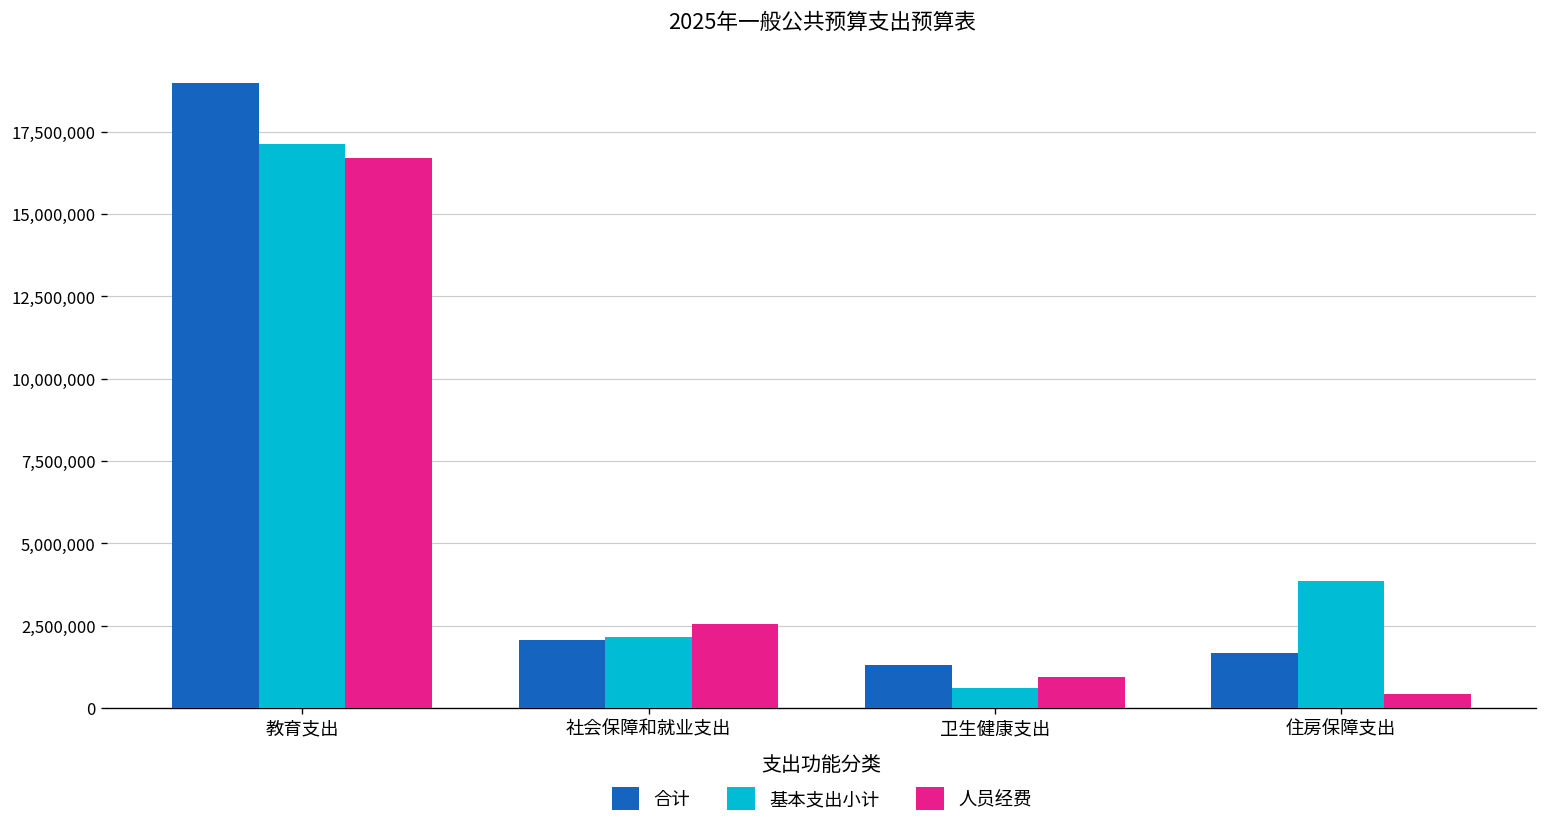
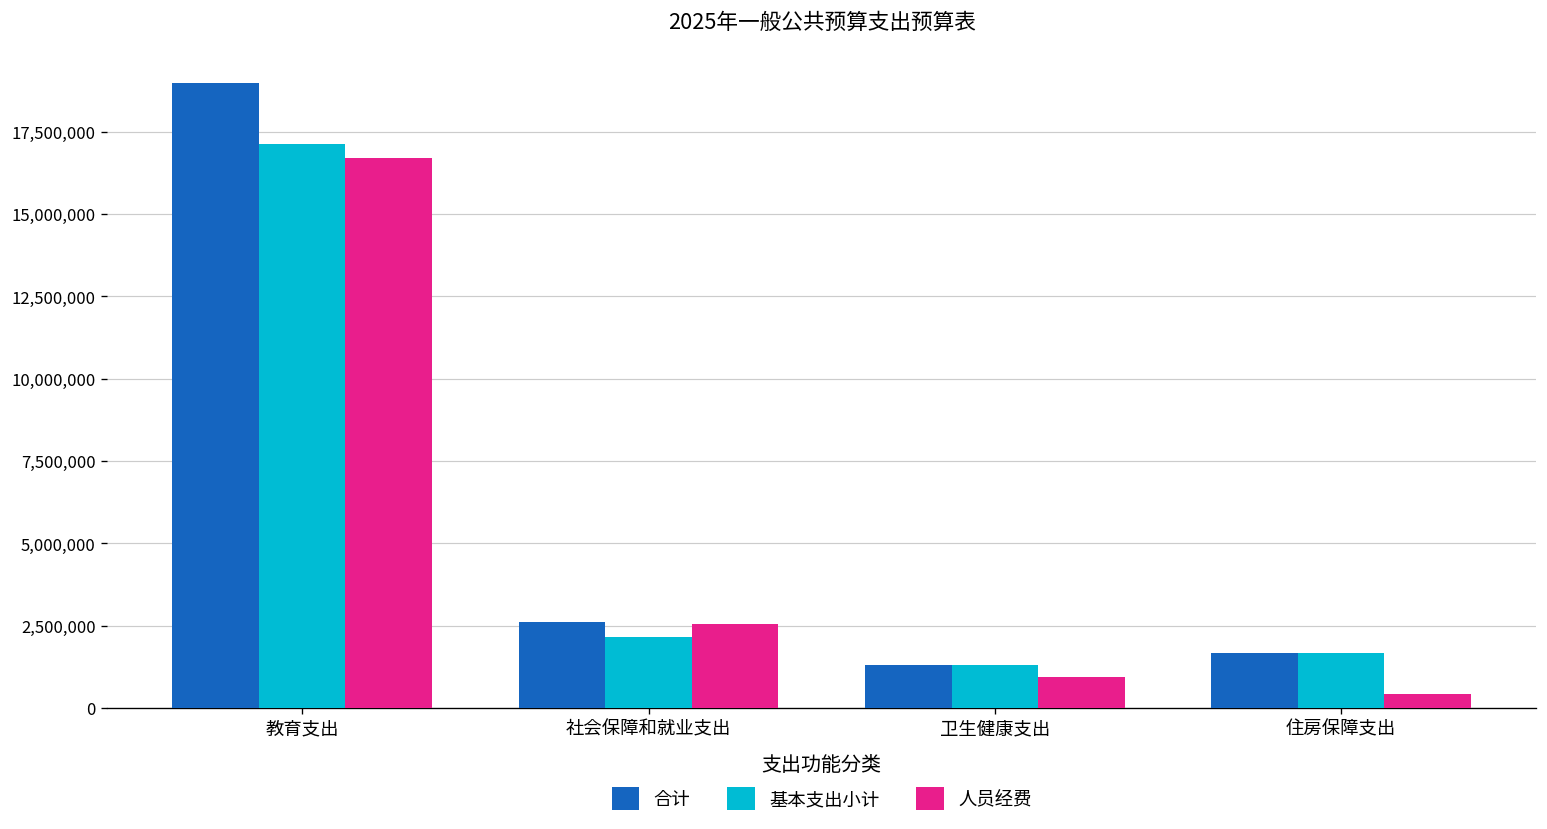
  {
    "合计": {
      "教育支出": "19,000,000",
-     "社会保障和就业支出": "2,100,000",
+     "社会保障和就业支出": "2,600,000",
      "卫生健康支出": "1,300,000",
      "住房保障支出": "1,700,000"
    },
    "基本支出小计": {
      "教育支出": "17,100,000",
      "社会保障和就业支出": "2,200,000",
-     "卫生健康支出": "600,000",
-     "住房保障支出": "3,900,000"
+     "卫生健康支出": "1,300,000",
+     "住房保障支出": "1,700,000"
    },
    "人员经费": {
      "教育支出": "16,700,000",
      "社会保障和就业支出": "2,500,000",
      "卫生健康支出": "900,000",
      "住房保障支出": "400,000"
    }
  }
